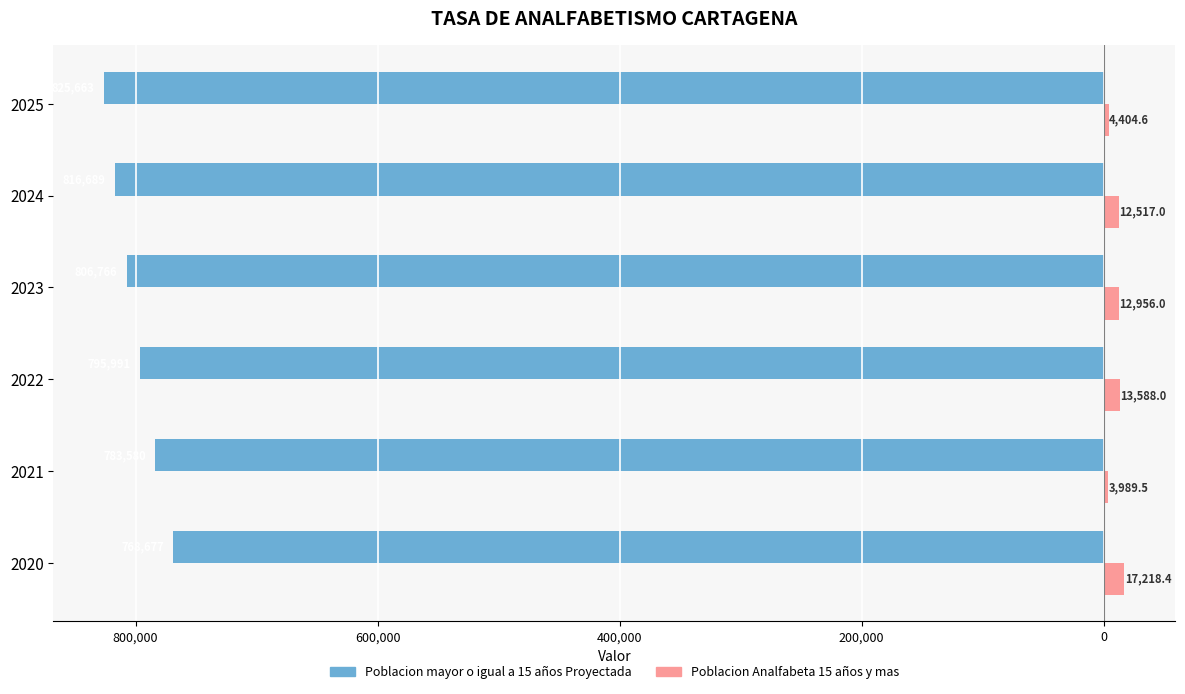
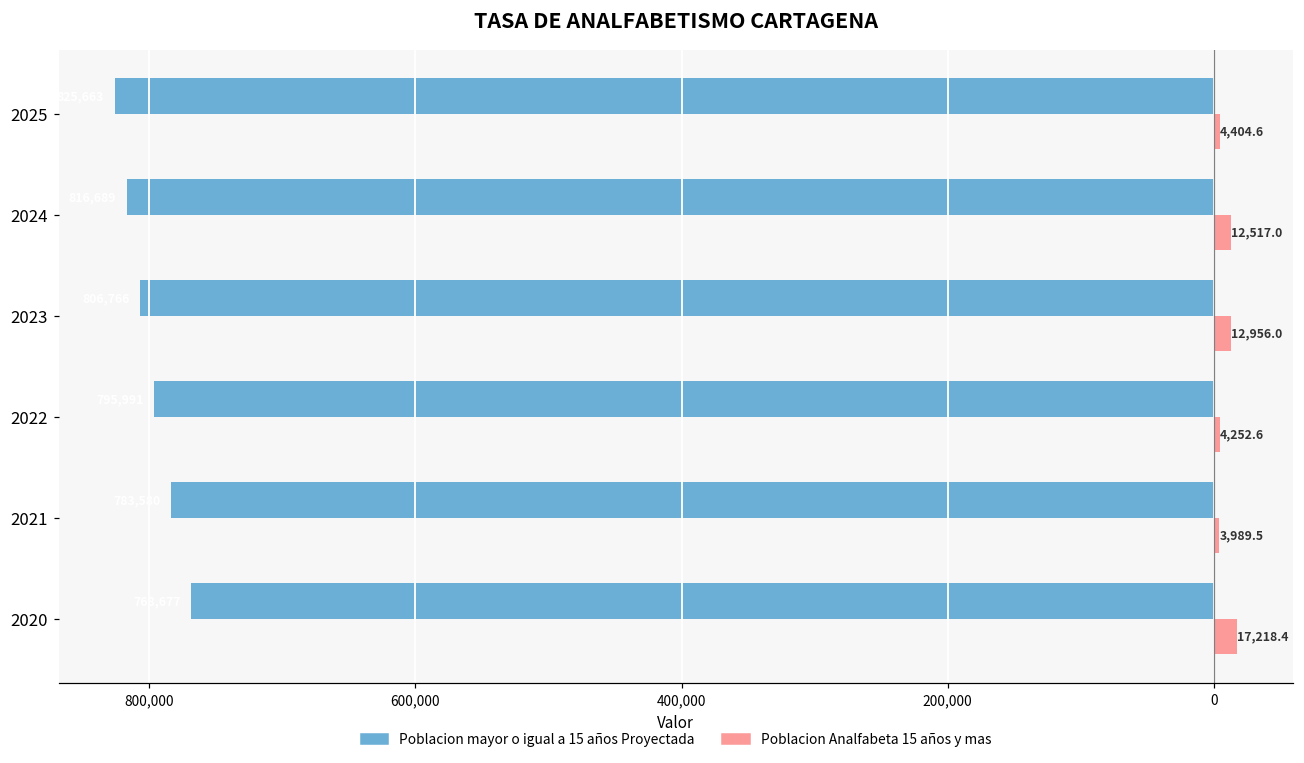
  {
    "Poblacion Analfabeta 15 años y mas": {
      "2025": "4,404.6",
      "2024": "12,517.0",
      "2023": "12,956.0",
-     "2022": "13,588.0",
+     "2022": "4,252.6",
      "2021": "3,989.5",
      "2020": "17,218.4"
    }
  }
